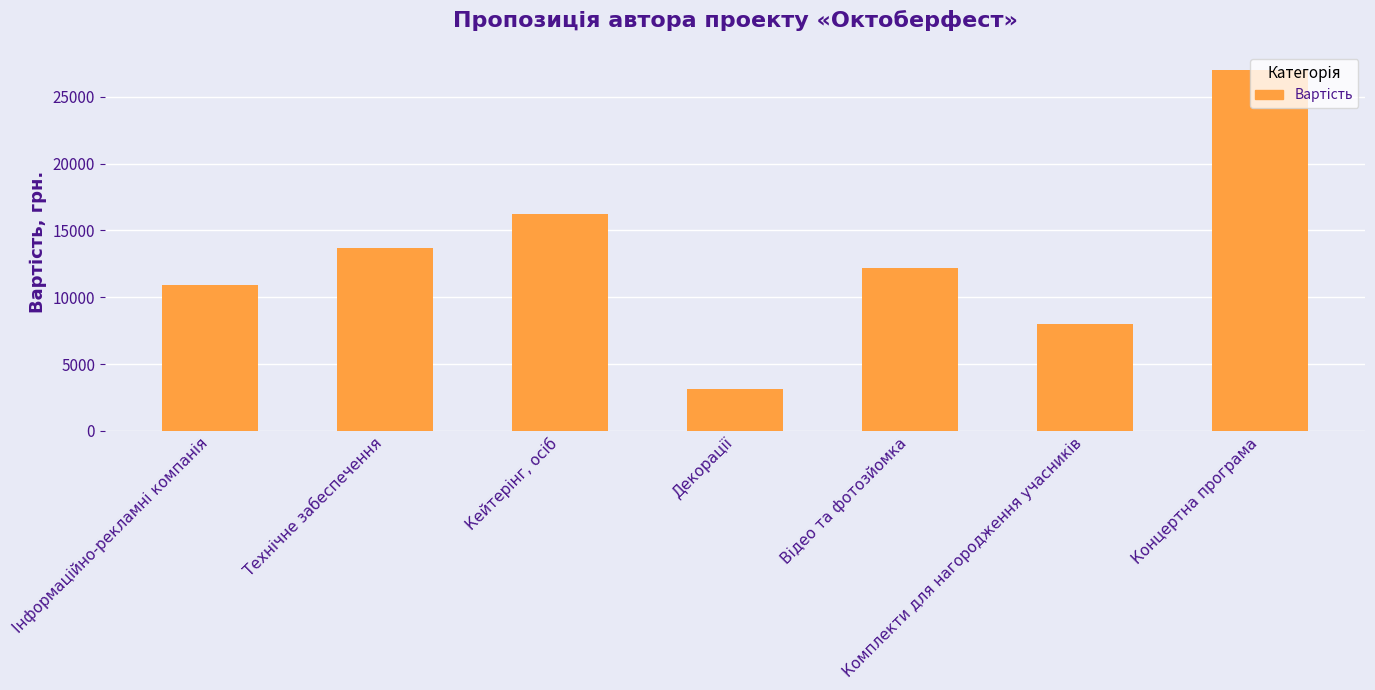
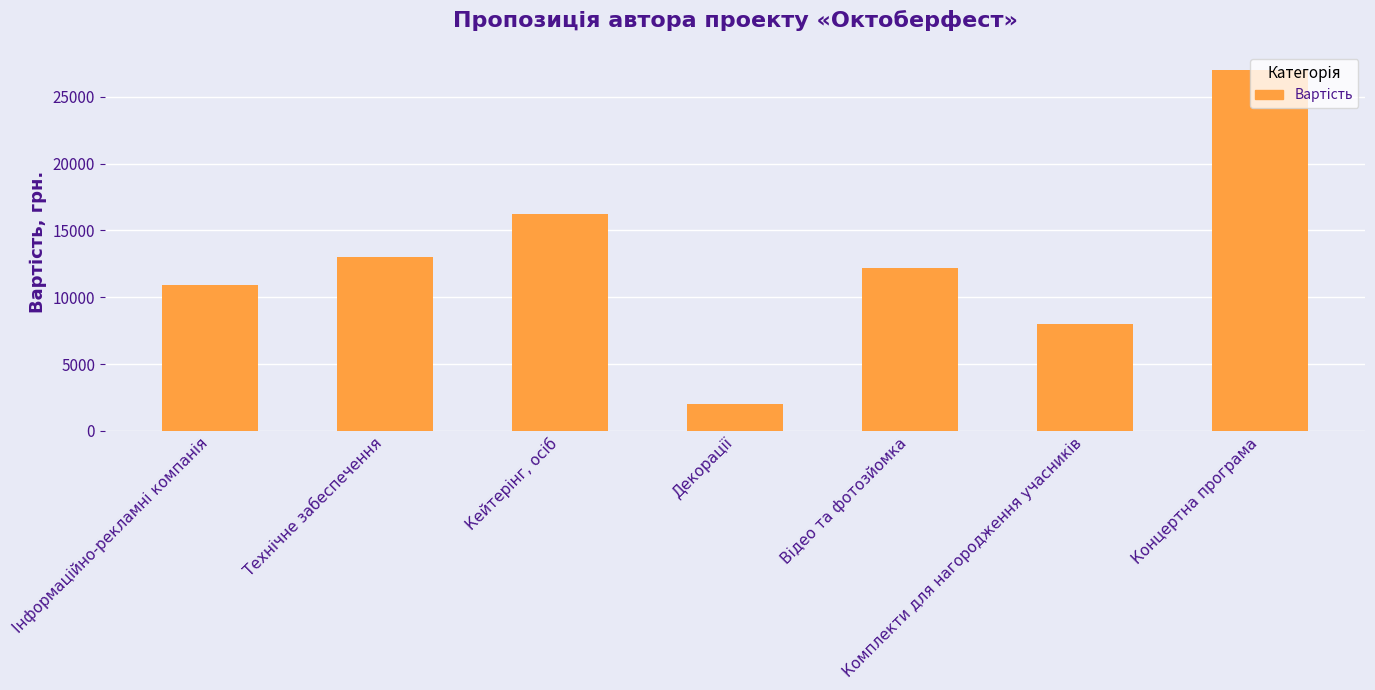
  {
    "Інформаційно-рекламні компанія": 10900,
-   "Технічне забеспечення": 13700,
+   "Технічне забеспечення": 13000,
    "Кейтерінг, осіб": 16200,
-   "Декорації": 3100,
+   "Декорації": 2000,
    "Відео та фотозйомка": 12200,
    "Комплекти для нагородження учасників": 8000
  }
